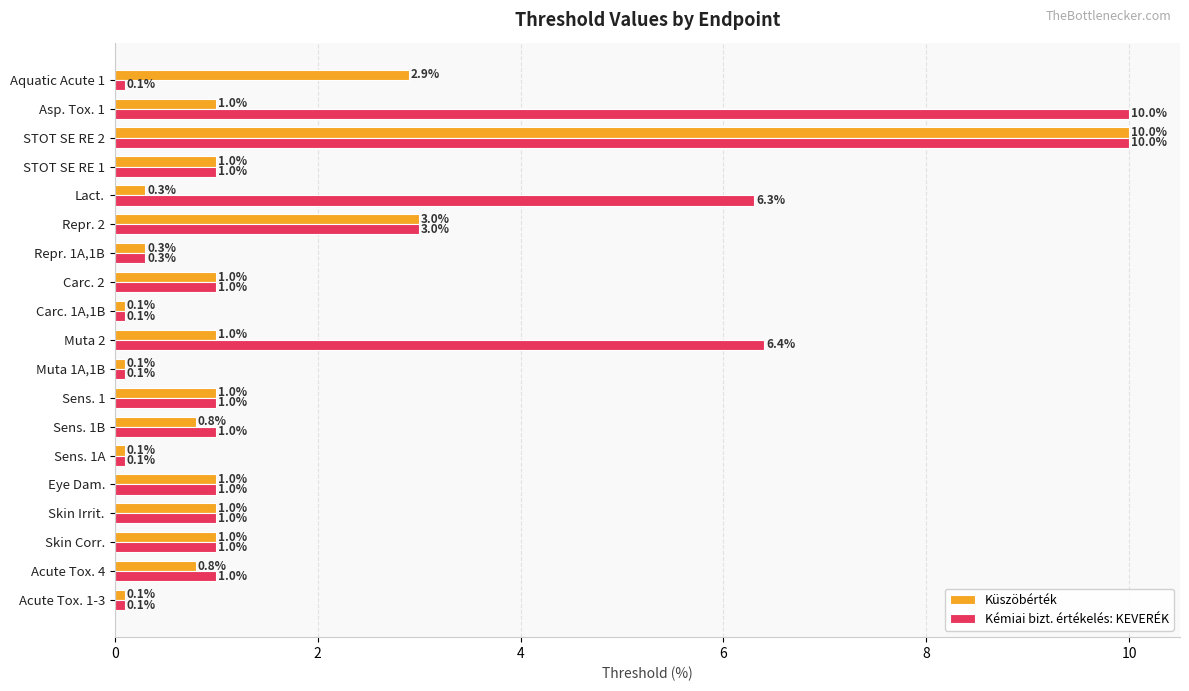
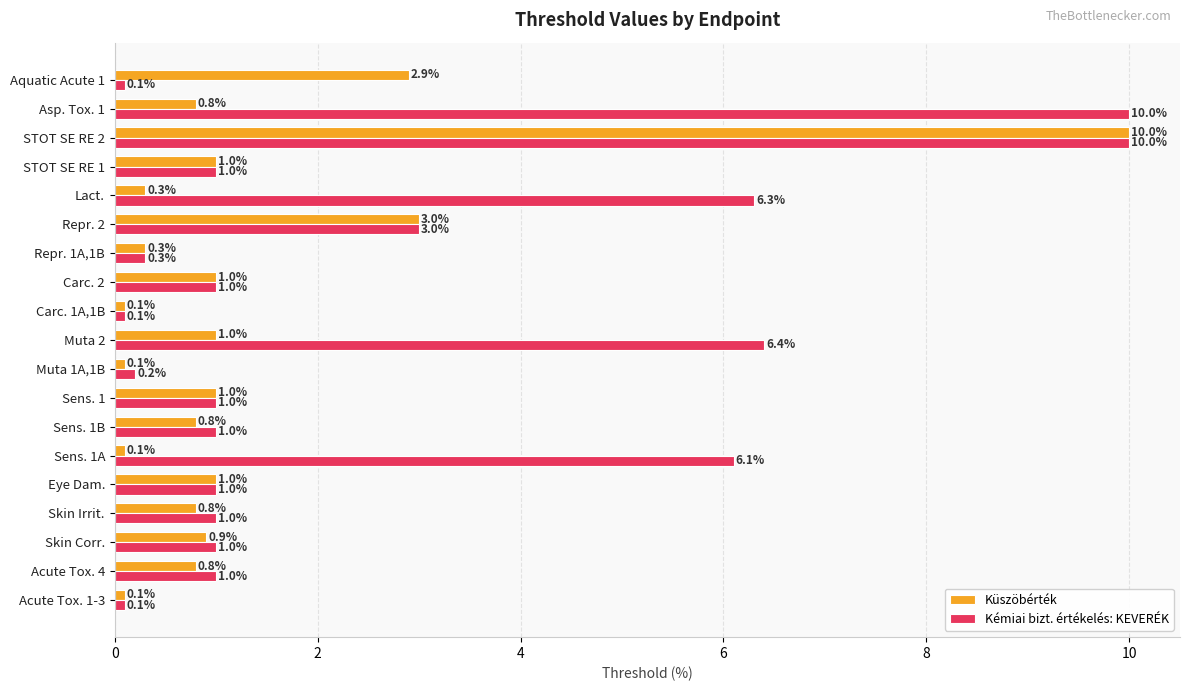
  {
    "Küszöbérték": {
      "Aquatic Acute 1": "2.9%",
-     "Asp. Tox. 1": "1.0%",
+     "Asp. Tox. 1": "0.8%",
      "Lact.": "0.3%",
      "Muta 2": "1.0%",
      "Sens. 1B": "0.8%",
-     "Skin Irrit.": "1.0%",
-     "Skin Corr.": "1.0%",
+     "Skin Irrit.": "0.8%",
+     "Skin Corr.": "0.9%",
      "Acute Tox. 4": "0.8%"
    },
    "Kémiai bizt. értékelés: KEVERÉK": {
      "Aquatic Acute 1": "0.1%",
      "Asp. Tox. 1": "10.0%",
      "Lact.": "6.3%",
      "Muta 2": "6.4%",
-     "Muta 1A,1B": "0.1%",
+     "Muta 1A,1B": "0.2%",
      "Sens. 1B": "1.0%",
-     "Sens. 1A": "0.1%",
+     "Sens. 1A": "6.1%",
      "Acute Tox. 4": "1.0%"
    }
  }
